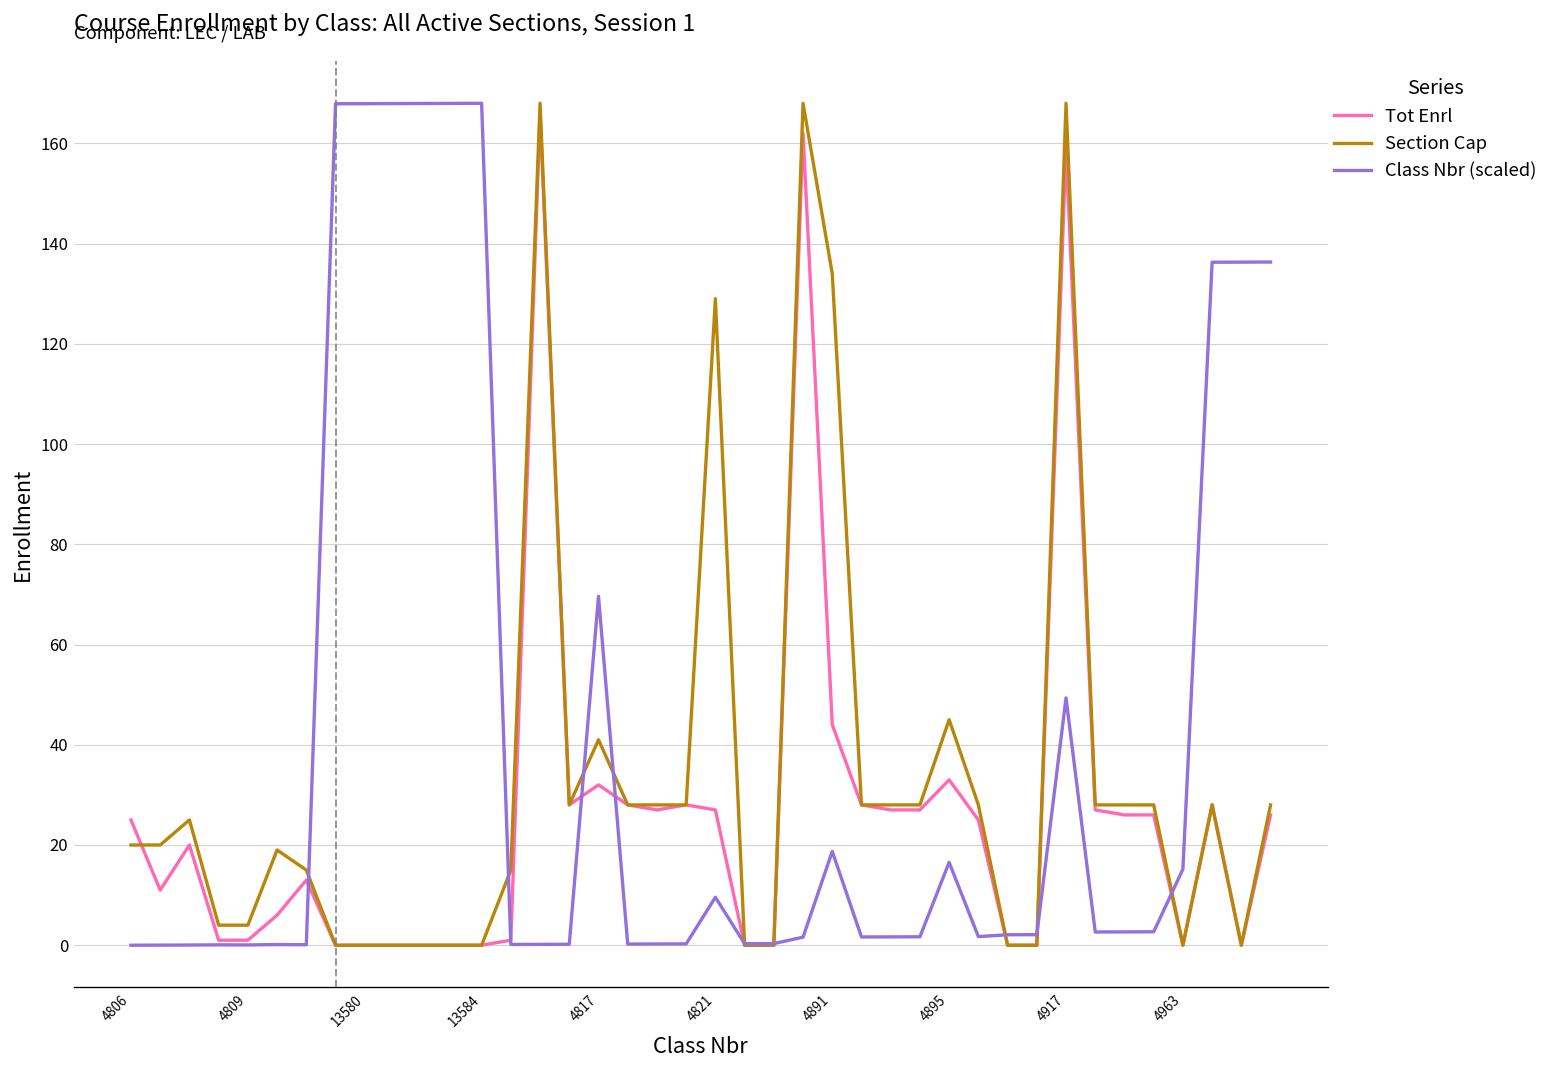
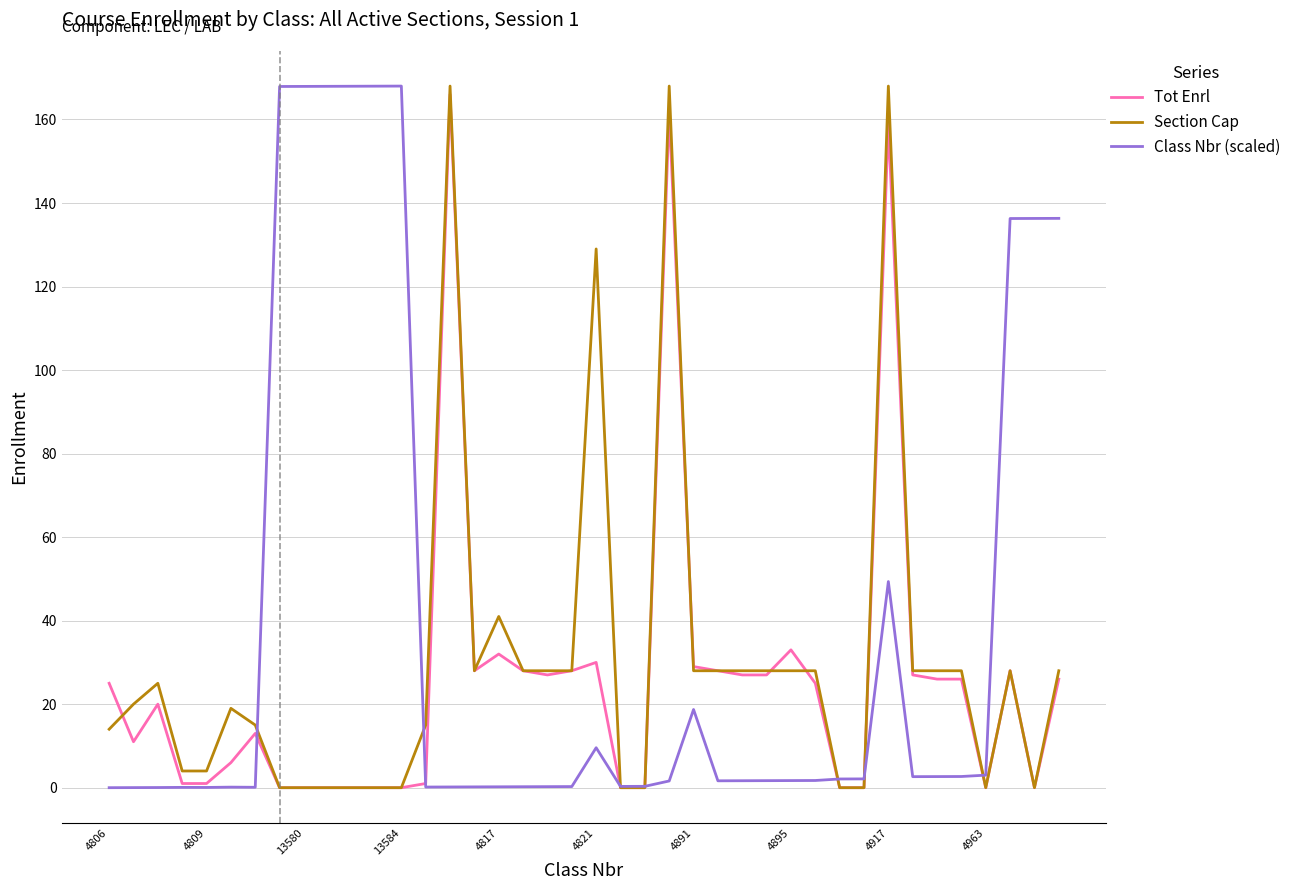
  {
    "Tot Enrl": {
      "4806": 25,
      "4809": 1,
      "4817": 32,
-     "4821": 27,
-     "4891": 44,
+     "4821": 30,
+     "4891": 29,
      "4895": 33,
      "4917": 159
    },
    "Section Cap": {
-     "4806": 20,
+     "4806": 14,
      "4809": 4,
      "4817": 41,
      "4821": 129,
-     "4891": 134,
-     "4895": 45,
+     "4891": 28,
+     "4895": 28,
      "4917": 168
    },
    "Class Nbr (scaled)": {
      "4806": 0,
      "4809": 0,
      "13580": 168,
      "13584": 168,
-     "4817": 70,
+     "4817": 0,
      "4821": 10,
      "4891": 19,
-     "4895": 17,
+     "4895": 2,
      "4917": 49,
-     "4963": 15
+     "4963": 3
    }
  }
